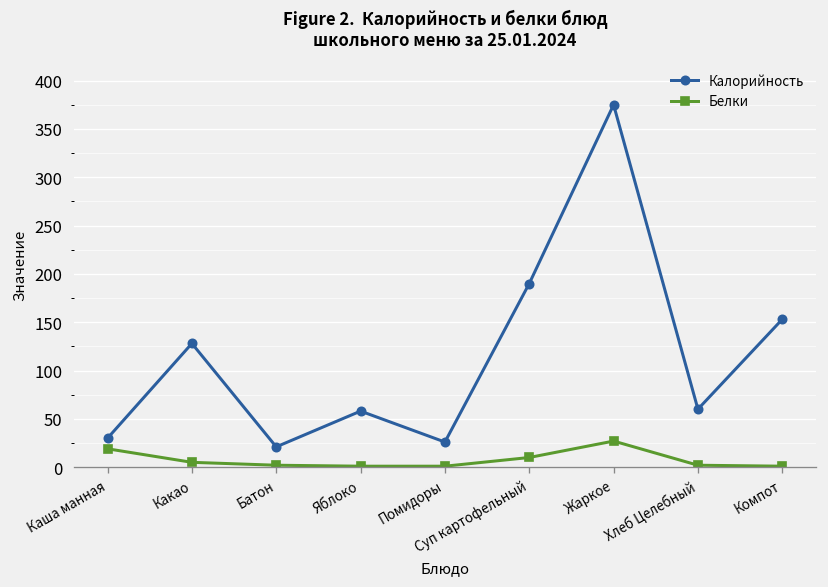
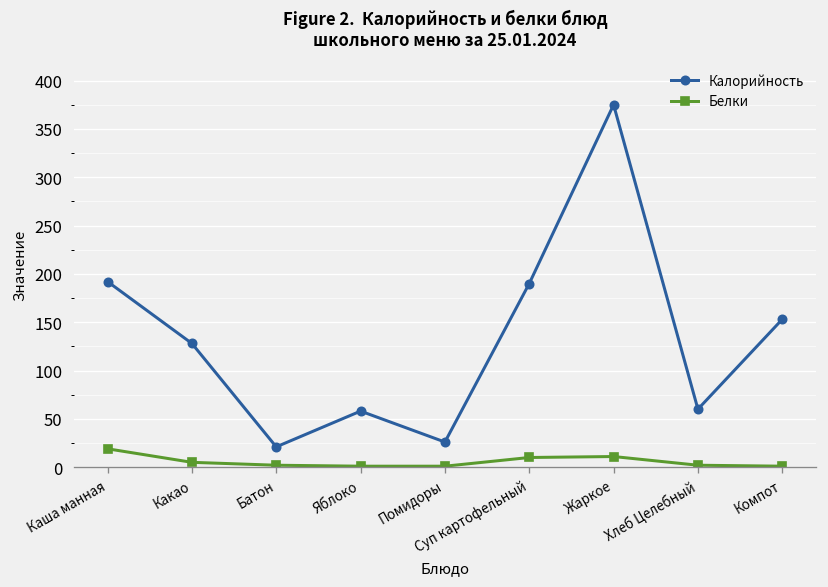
  {
    "Калорийность": {
-     "Каша манная": 30,
+     "Каша манная": 190,
      "Какао": 130,
      "Батон": 20,
      "Яблоко": 60,
      "Помидоры": 30,
      "Суп картофельный": 190,
      "Жаркое": 380,
      "Хлеб Целебный": 60,
      "Компот": 150
    },
    "Белки": {
      "Каша манная": 20,
      "Какао": 10,
      "Батон": 0,
      "Яблоко": 0,
      "Помидоры": 0,
      "Суп картофельный": 10,
-     "Жаркое": 30,
+     "Жаркое": 10,
      "Хлеб Целебный": 0,
      "Компот": 0
    }
  }
